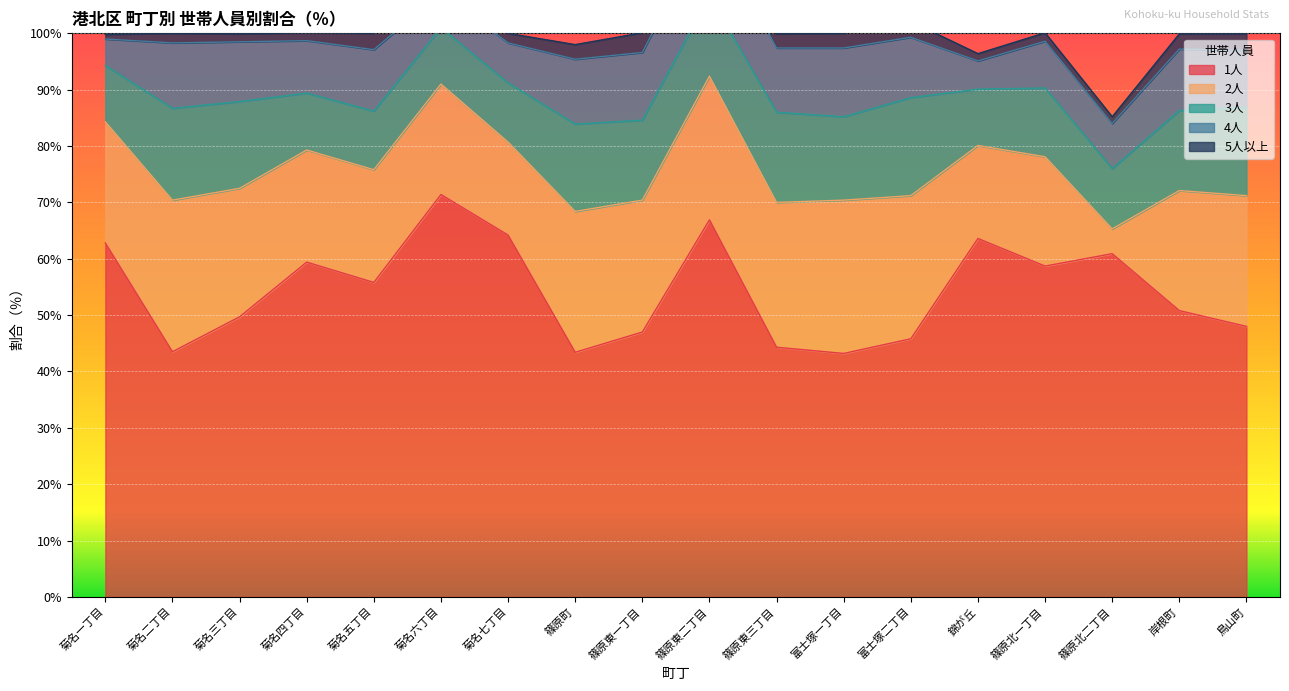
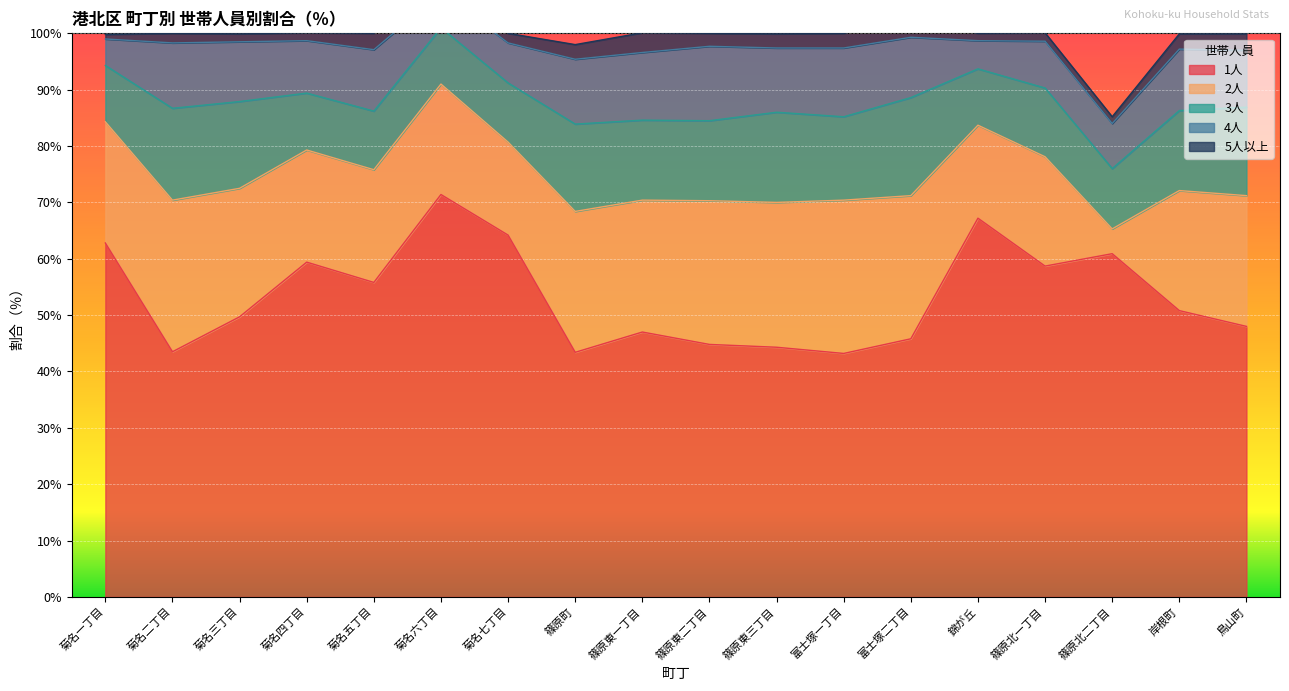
  {
    "1人": {
      "菊名一丁目": "63%",
      "菊名二丁目": "44%",
      "菊名三丁目": "50%",
      "菊名四丁目": "59%",
      "菊名五丁目": "56%",
      "菊名六丁目": "71%",
      "菊名七丁目": "64%",
      "篠原町": "43%",
      "篠原東一丁目": "47%",
-     "篠原東二丁目": "67%",
+     "篠原東二丁目": "45%",
      "篠原東三丁目": "44%",
      "富士塚一丁目": "43%",
      "富士塚二丁目": "46%",
-     "錦が丘": "64%",
+     "錦が丘": "67%",
      "篠原北一丁目": "59%",
      "篠原北二丁目": "61%",
      "岸根町": "51%",
      "鳥山町": "48%"
    },
    "2人": {
      "菊名一丁目": "22%",
      "菊名二丁目": "27%",
      "菊名三丁目": "23%",
      "菊名四丁目": "20%",
      "菊名五丁目": "20%",
      "菊名六丁目": "20%",
      "菊名七丁目": "17%",
      "篠原町": "25%",
      "篠原東一丁目": "23%",
      "篠原東二丁目": "26%",
      "篠原東三丁目": "26%",
      "富士塚一丁目": "27%",
      "富士塚二丁目": "25%",
      "錦が丘": "16%",
      "篠原北一丁目": "19%",
      "篠原北二丁目": "4%",
      "岸根町": "21%",
      "鳥山町": "23%"
    },
    "5人以上": {
      "菊名一丁目": "1%",
      "菊名二丁目": "2%",
      "菊名三丁目": "1%",
      "菊名四丁目": "1%",
      "菊名五丁目": "3%",
      "菊名七丁目": "2%",
      "篠原町": "3%",
      "篠原東一丁目": "4%",
      "篠原東三丁目": "3%",
      "富士塚一丁目": "3%",
      "錦が丘": "1%",
      "篠原北一丁目": "2%",
      "篠原北二丁目": "1%",
      "岸根町": "3%",
      "鳥山町": "3%"
    }
  }
